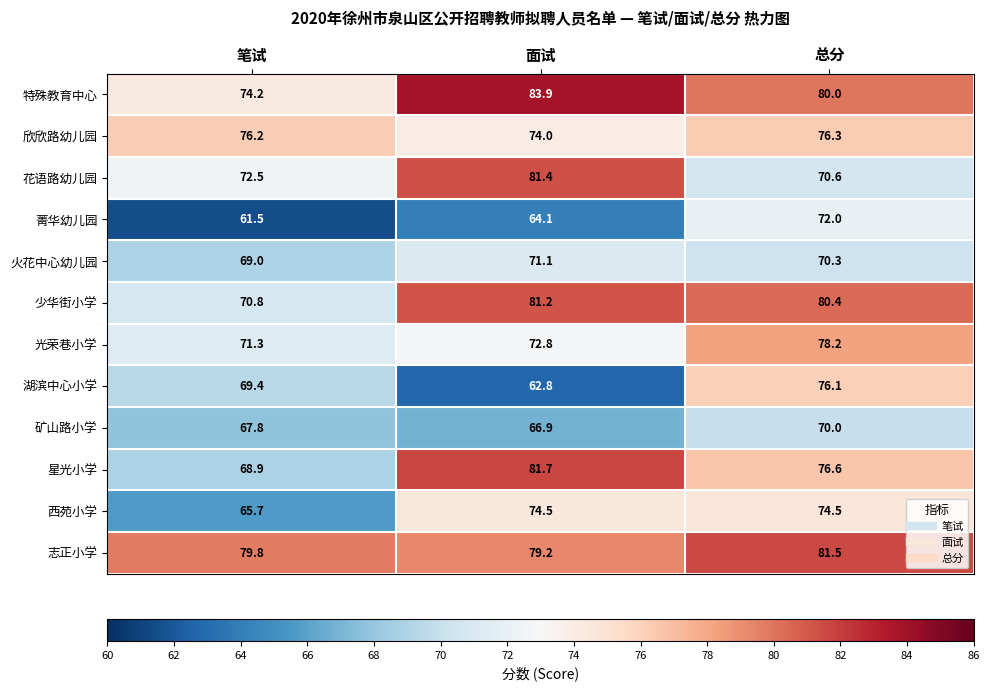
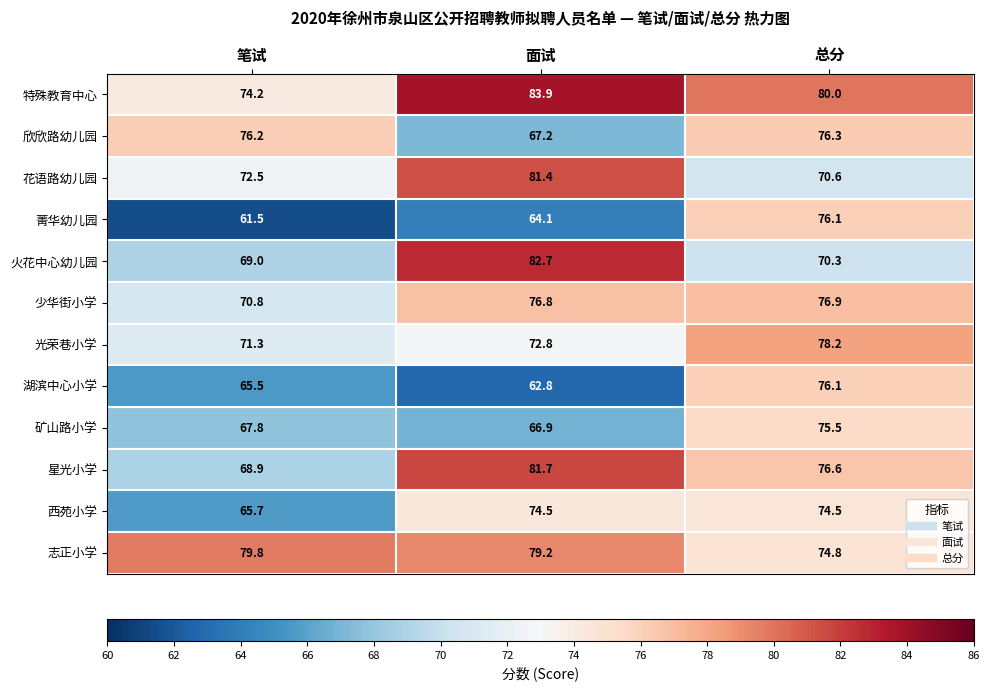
  {
    "特殊教育中心": {
      "笔试": 74.2,
      "面试": 83.9,
      "总分": 80.0
    },
    "欣欣路幼儿园": {
      "笔试": 76.2,
-     "面试": 74.0,
+     "面试": 67.2,
      "总分": 76.3
    },
    "花语路幼儿园": {
      "笔试": 72.5,
      "面试": 81.4,
      "总分": 70.6
    },
    "菁华幼儿园": {
      "笔试": 61.5,
      "面试": 64.1,
-     "总分": 72.0
+     "总分": 76.1
    },
    "火花中心幼儿园": {
      "笔试": 69.0,
-     "面试": 71.1,
+     "面试": 82.7,
      "总分": 70.3
    },
    "少华街小学": {
      "笔试": 70.8,
-     "面试": 81.2,
-     "总分": 80.4
+     "面试": 76.8,
+     "总分": 76.9
    },
    "光荣巷小学": {
      "笔试": 71.3,
      "面试": 72.8,
      "总分": 78.2
    },
    "湖滨中心小学": {
-     "笔试": 69.4,
+     "笔试": 65.5,
      "面试": 62.8,
      "总分": 76.1
    },
    "矿山路小学": {
      "笔试": 67.8,
      "面试": 66.9,
-     "总分": 70.0
+     "总分": 75.5
    },
    "星光小学": {
      "笔试": 68.9,
      "面试": 81.7,
      "总分": 76.6
    },
    "西苑小学": {
      "笔试": 65.7,
      "面试": 74.5,
      "总分": 74.5
    },
    "志正小学": {
      "笔试": 79.8,
      "面试": 79.2,
-     "总分": 81.5
+     "总分": 74.8
    }
  }
